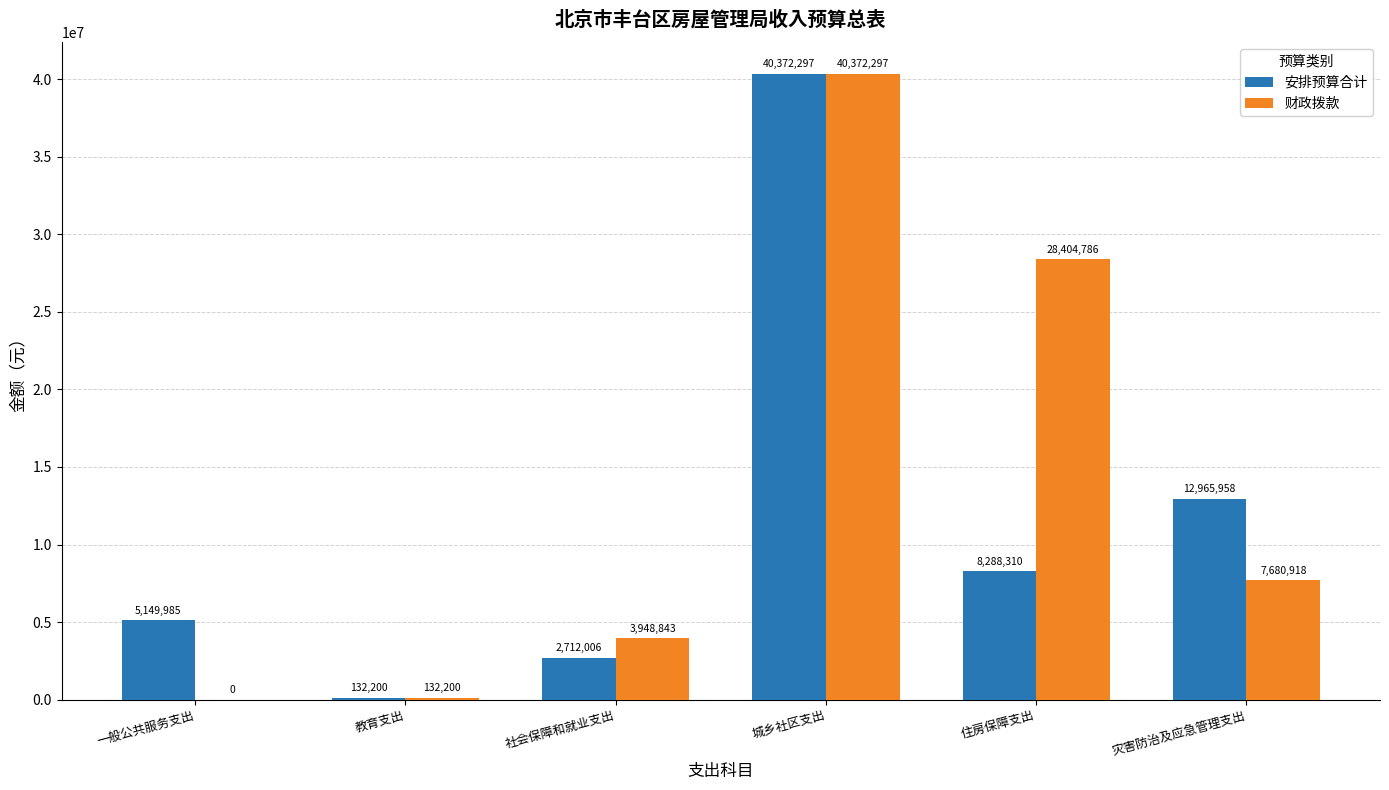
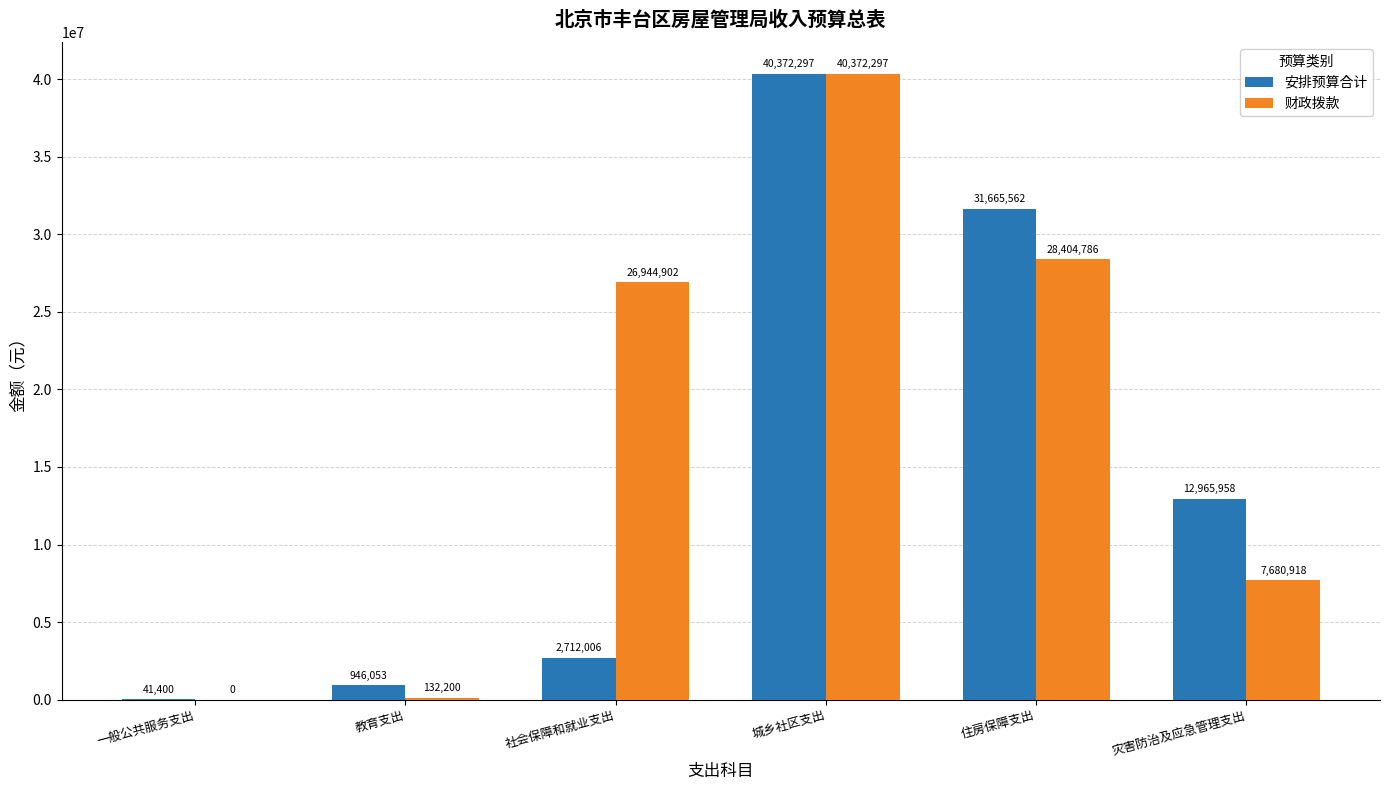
  {
    "安排预算合计": {
-     "一般公共服务支出": "5,149,985",
-     "教育支出": "132,200",
+     "一般公共服务支出": "41,400",
+     "教育支出": "946,053",
      "社会保障和就业支出": "2,712,006",
      "城乡社区支出": "40,372,297",
-     "住房保障支出": "8,288,310",
+     "住房保障支出": "31,665,562",
      "灾害防治及应急管理支出": "12,965,958"
    },
    "财政拨款": {
      "一般公共服务支出": "0",
      "教育支出": "132,200",
-     "社会保障和就业支出": "3,948,843",
+     "社会保障和就业支出": "26,944,902",
      "城乡社区支出": "40,372,297",
      "住房保障支出": "28,404,786",
      "灾害防治及应急管理支出": "7,680,918"
    }
  }
